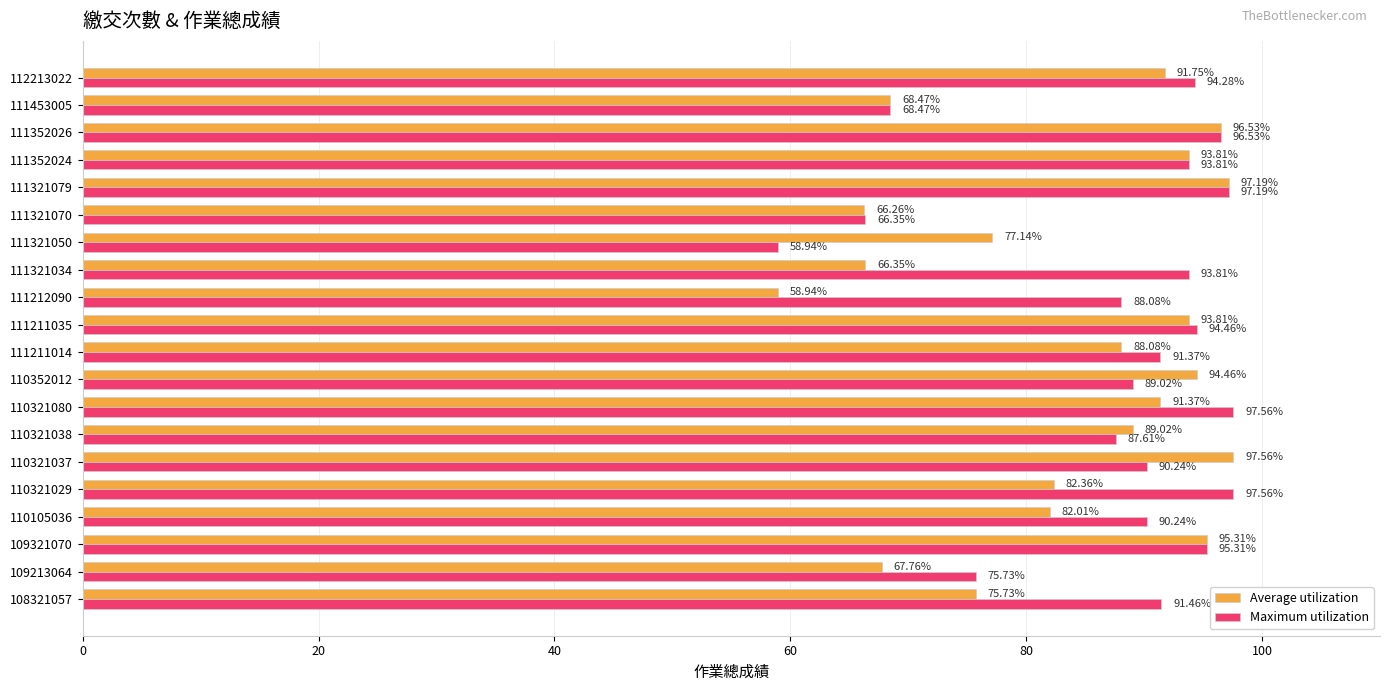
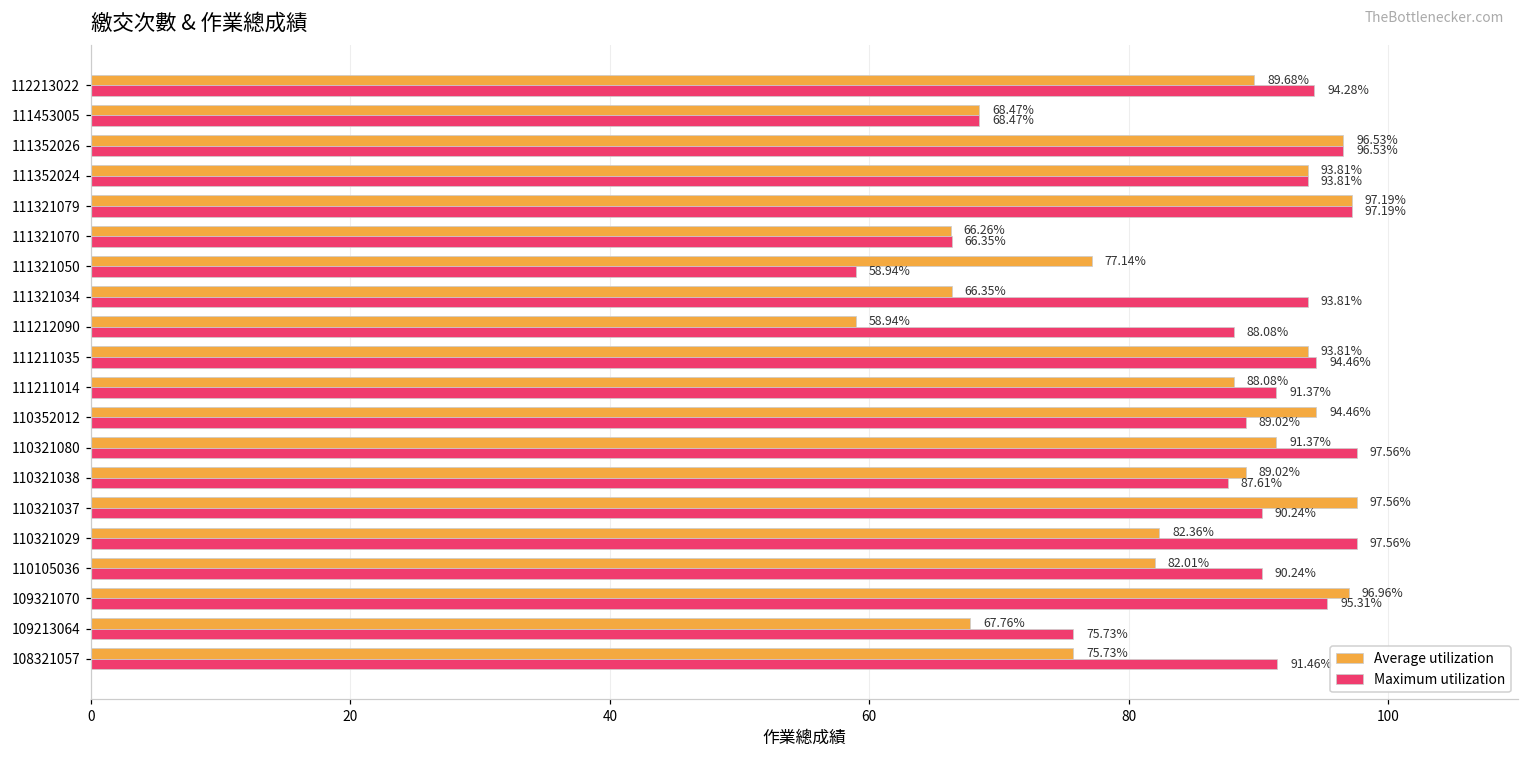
  {
    "Average utilization": {
-     "112213022": "91.75%",
+     "112213022": "89.68%",
      "111453005": "68.47%",
      "111352026": "96.53%",
      "111352024": "93.81%",
      "111321079": "97.19%",
      "111321070": "66.26%",
      "111321050": "77.14%",
      "111321034": "66.35%",
      "111212090": "58.94%",
      "111211035": "93.81%",
      "111211014": "88.08%",
      "110352012": "94.46%",
      "110321080": "91.37%",
      "110321038": "89.02%",
      "110321037": "97.56%",
      "110321029": "82.36%",
      "110105036": "82.01%",
-     "109321070": "95.31%",
+     "109321070": "96.96%",
      "109213064": "67.76%",
      "108321057": "75.73%"
    },
    "Maximum utilization": {
      "112213022": "94.28%",
      "111453005": "68.47%",
      "111352026": "96.53%",
      "111352024": "93.81%",
      "111321079": "97.19%",
      "111321070": "66.35%",
      "111321050": "58.94%",
      "111321034": "93.81%",
      "111212090": "88.08%",
      "111211035": "94.46%",
      "111211014": "91.37%",
      "110352012": "89.02%",
      "110321080": "97.56%",
      "110321038": "87.61%",
      "110321037": "90.24%",
      "110321029": "97.56%",
      "110105036": "90.24%",
      "109321070": "95.31%",
      "109213064": "75.73%"
    }
  }
